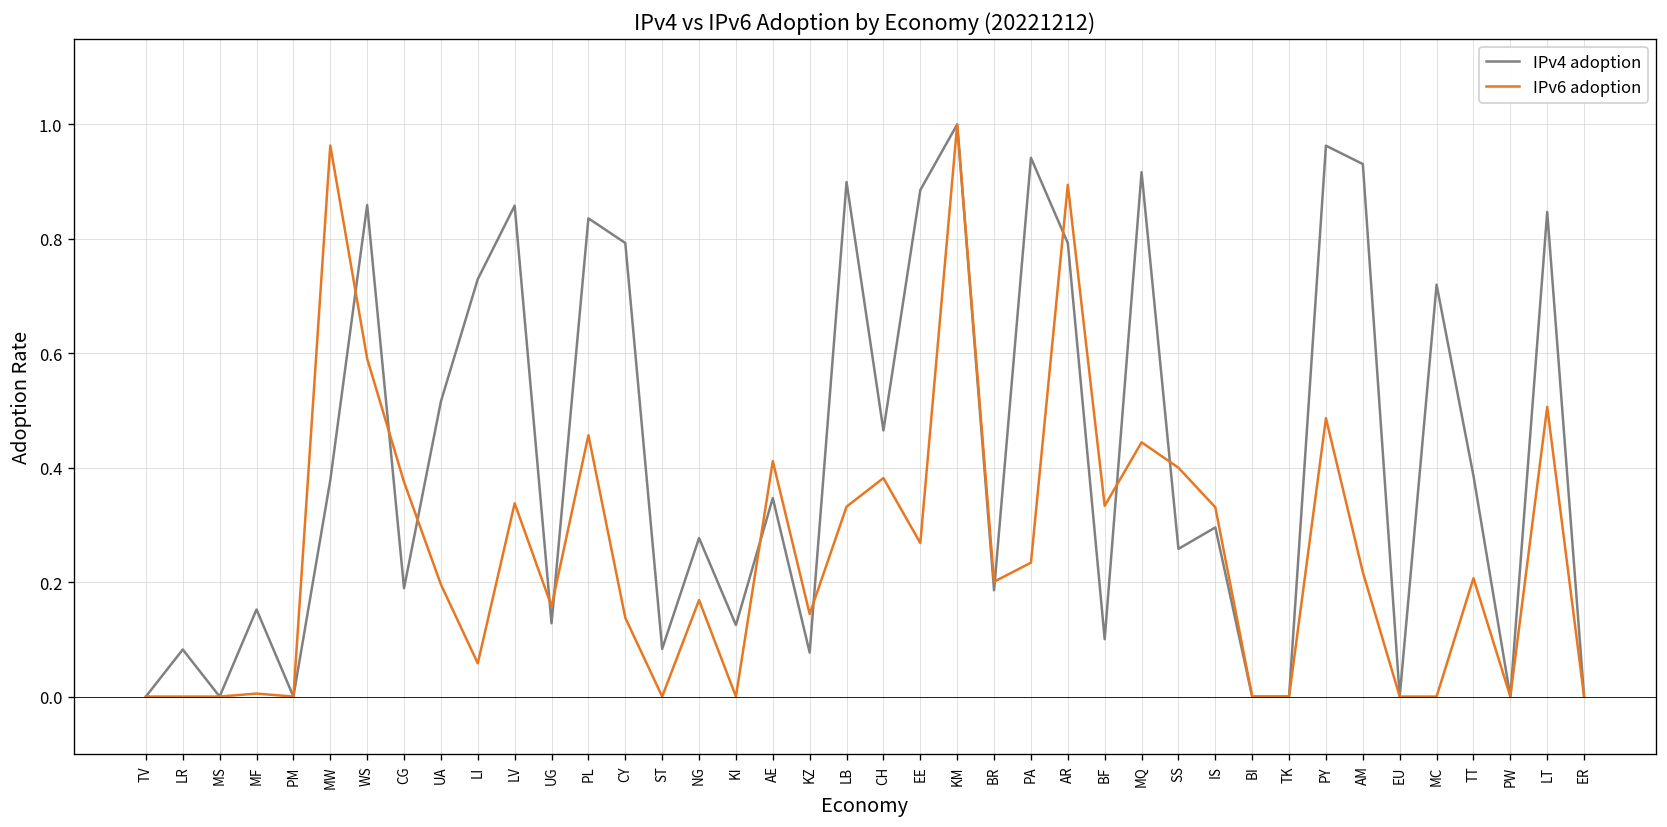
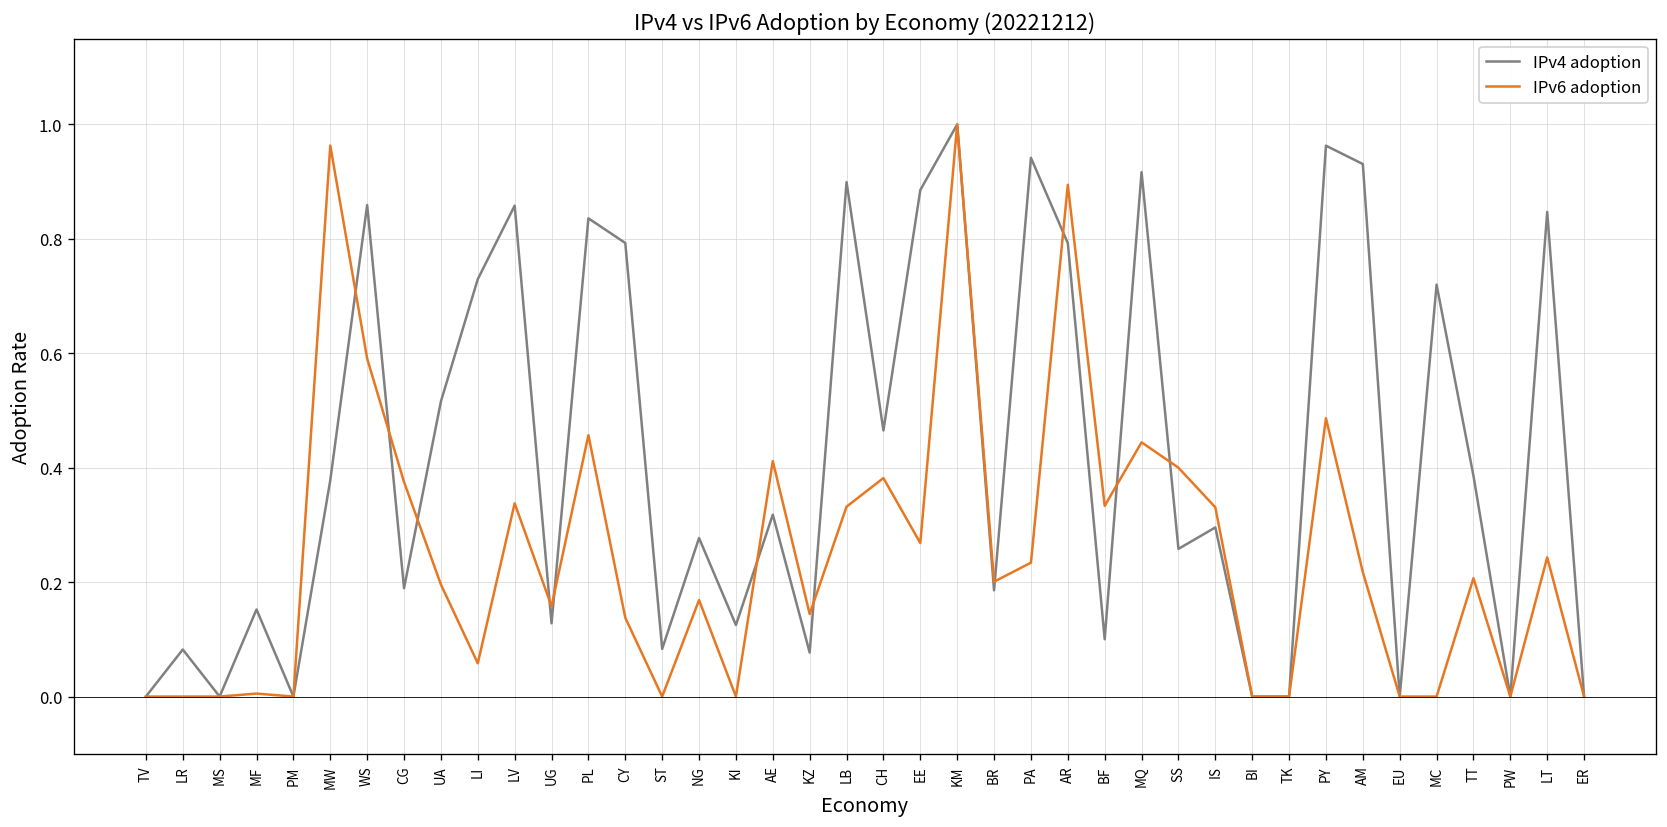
  {
    "IPv4 adoption": {
      "LR": 0.08,
      "MF": 0.15,
      "MW": 0.38,
      "WS": 0.86,
      "CG": 0.19,
      "UA": 0.52,
      "LI": 0.73,
      "LV": 0.86,
      "UG": 0.13,
      "PL": 0.84,
      "CY": 0.79,
      "ST": 0.08,
      "NG": 0.28,
      "KI": 0.13,
-     "AE": 0.35,
+     "AE": 0.32,
      "KZ": 0.08,
      "LB": 0.90,
      "CH": 0.47,
      "EE": 0.89,
      "BR": 0.19,
      "PA": 0.94,
      "AR": 0.79,
      "BF": 0.10,
      "MQ": 0.92,
      "SS": 0.26,
      "IS": 0.30,
      "PY": 0.96,
      "AM": 0.93,
      "MC": 0.72,
      "TT": 0.39,
      "LT": 0.85
    },
    "IPv6 adoption": {
      "LR": 0.00,
      "MF": 0.01,
      "MW": 0.96,
      "WS": 0.59,
      "CG": 0.38,
      "UA": 0.20,
      "LI": 0.06,
      "LV": 0.34,
      "UG": 0.16,
      "PL": 0.46,
      "CY": 0.14,
      "ST": 0.00,
      "NG": 0.17,
      "KI": 0.00,
      "AE": 0.41,
      "KZ": 0.14,
      "LB": 0.33,
      "CH": 0.38,
      "EE": 0.27,
      "BR": 0.20,
      "PA": 0.23,
      "AR": 0.89,
      "BF": 0.33,
      "MQ": 0.44,
      "SS": 0.40,
      "IS": 0.33,
      "PY": 0.49,
      "AM": 0.22,
      "MC": 0.00,
      "TT": 0.21,
-     "LT": 0.51
+     "LT": 0.24
    }
  }
